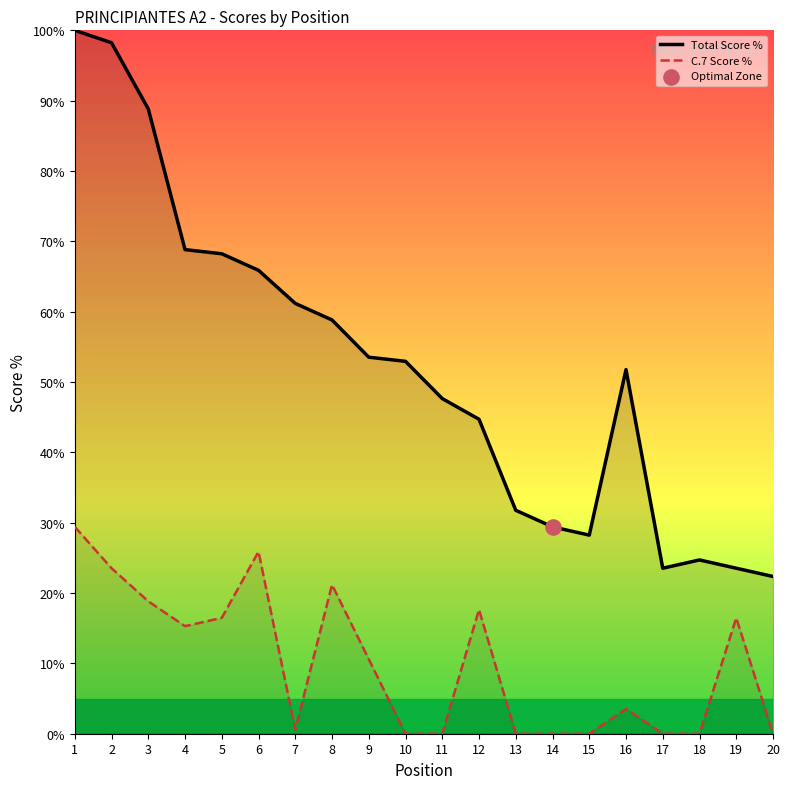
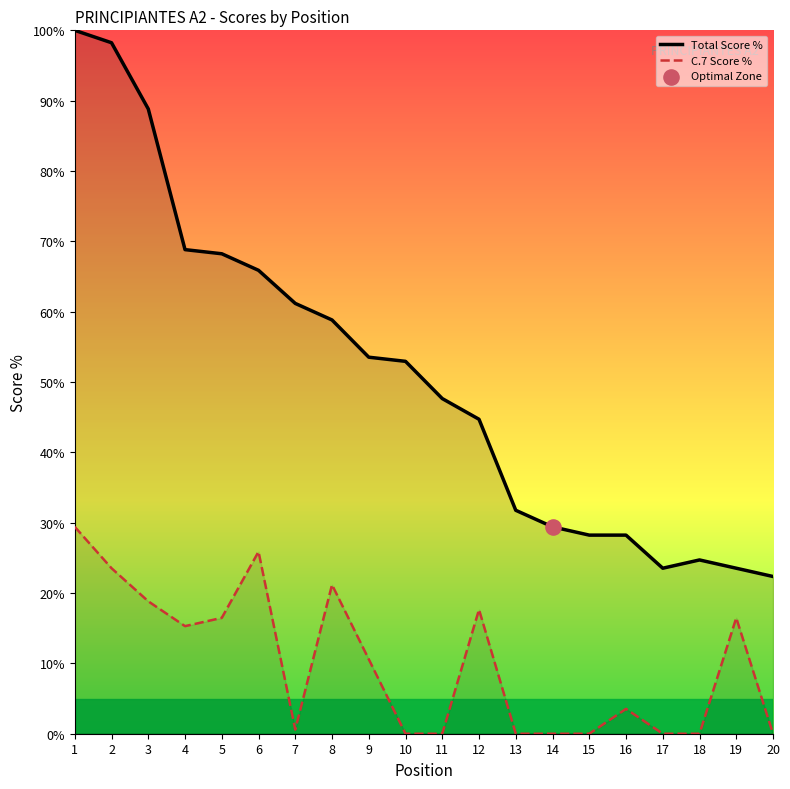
  {
    "Total Score %": {
      "1": "100%",
      "2": "98%",
      "3": "89%",
      "4": "69%",
      "5": "68%",
      "6": "66%",
      "7": "61%",
      "8": "59%",
      "9": "54%",
      "10": "53%",
      "11": "48%",
      "12": "45%",
      "13": "32%",
      "15": "28%",
-     "16": "52%",
+     "16": "28%",
      "17": "24%",
      "18": "25%",
      "19": "24%",
      "20": "22%"
    },
    "C.7 Score %": {
      "1": "29%",
      "2": "24%",
      "3": "19%",
      "4": "15%",
      "5": "16%",
      "6": "26%",
      "8": "21%",
      "9": "11%",
      "12": "18%",
      "19": "16%"
    }
  }
